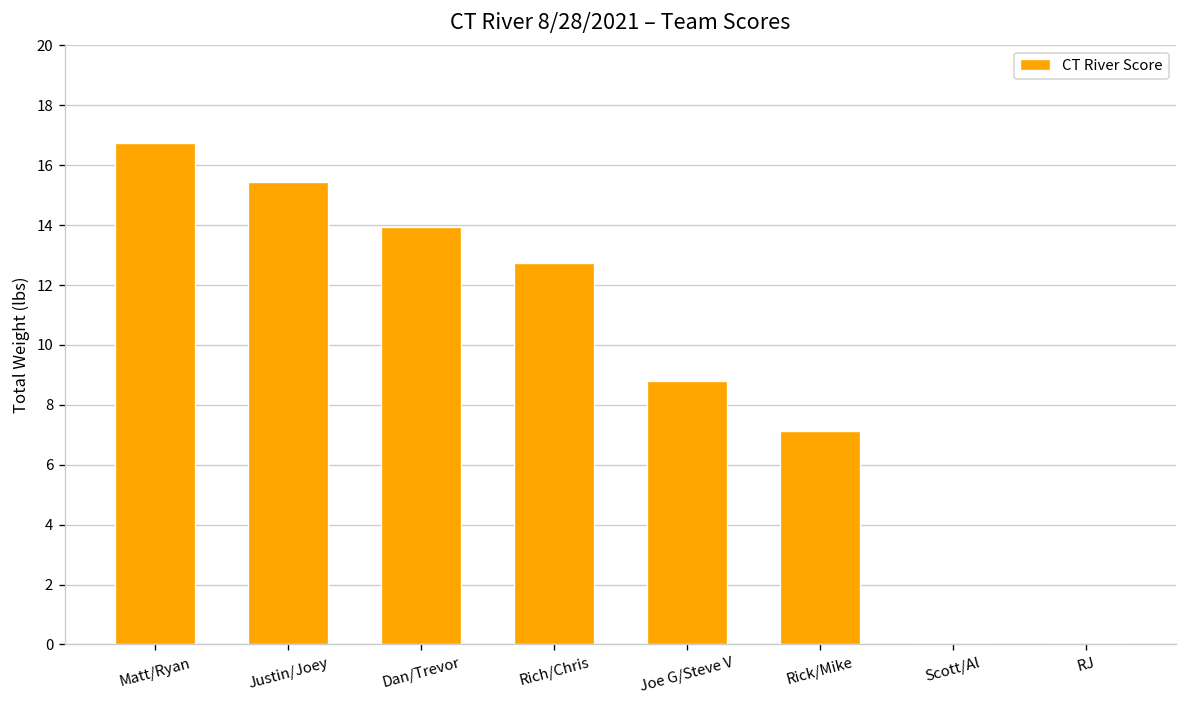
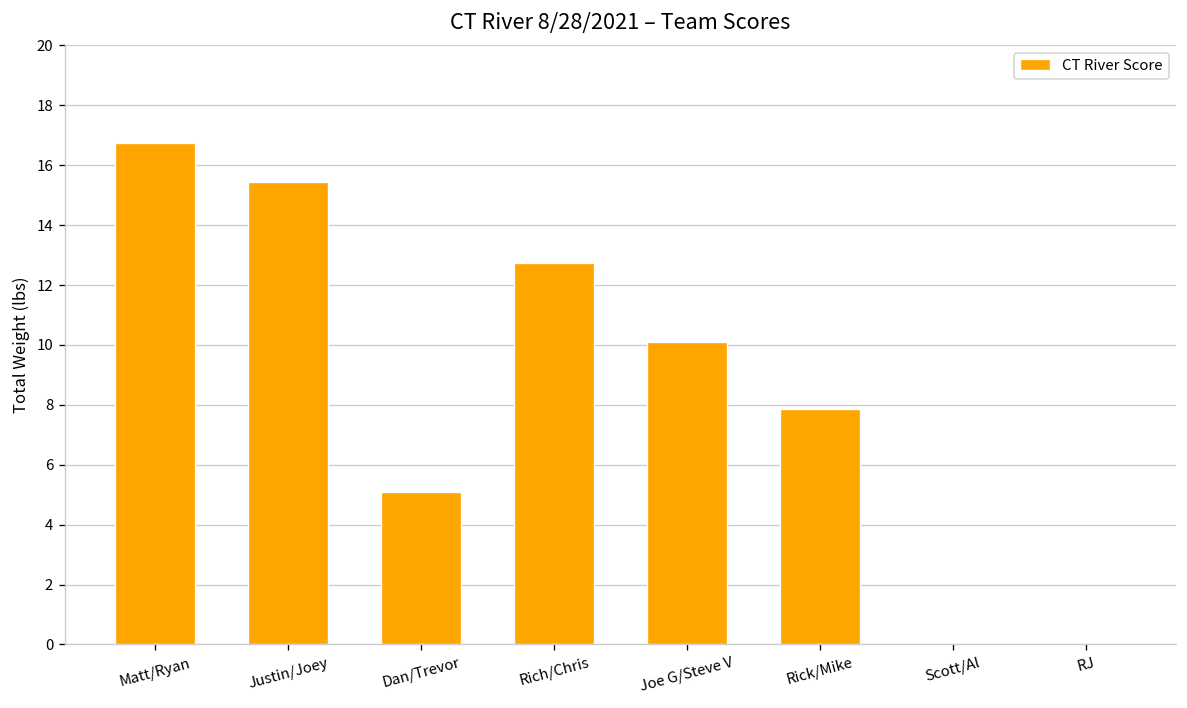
  {
    "Matt/Ryan": 16.8,
    "Justin/Joey": 15.5,
-   "Dan/Trevor": 13.9,
+   "Dan/Trevor": 5.1,
    "Rich/Chris": 12.7,
-   "Joe G/Steve V": 8.8,
-   "Rick/Mike": 7.1,
+   "Joe G/Steve V": 10.1,
+   "Rick/Mike": 7.9,
    "Scott/Al": 0.0,
    "RJ": 0.0
  }
